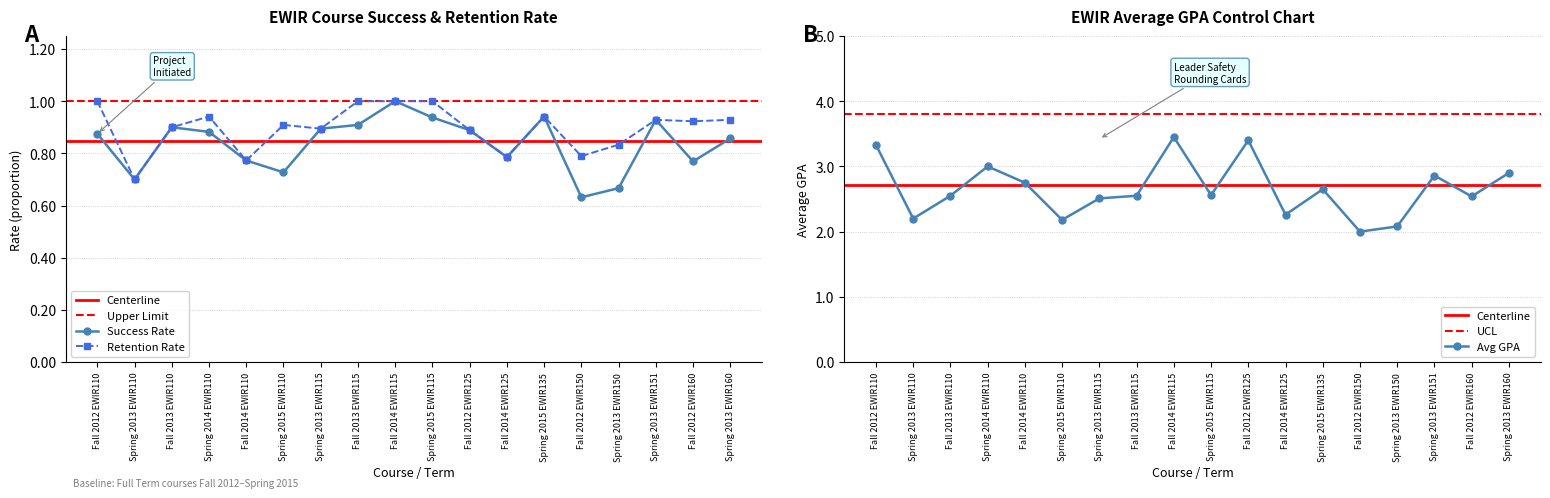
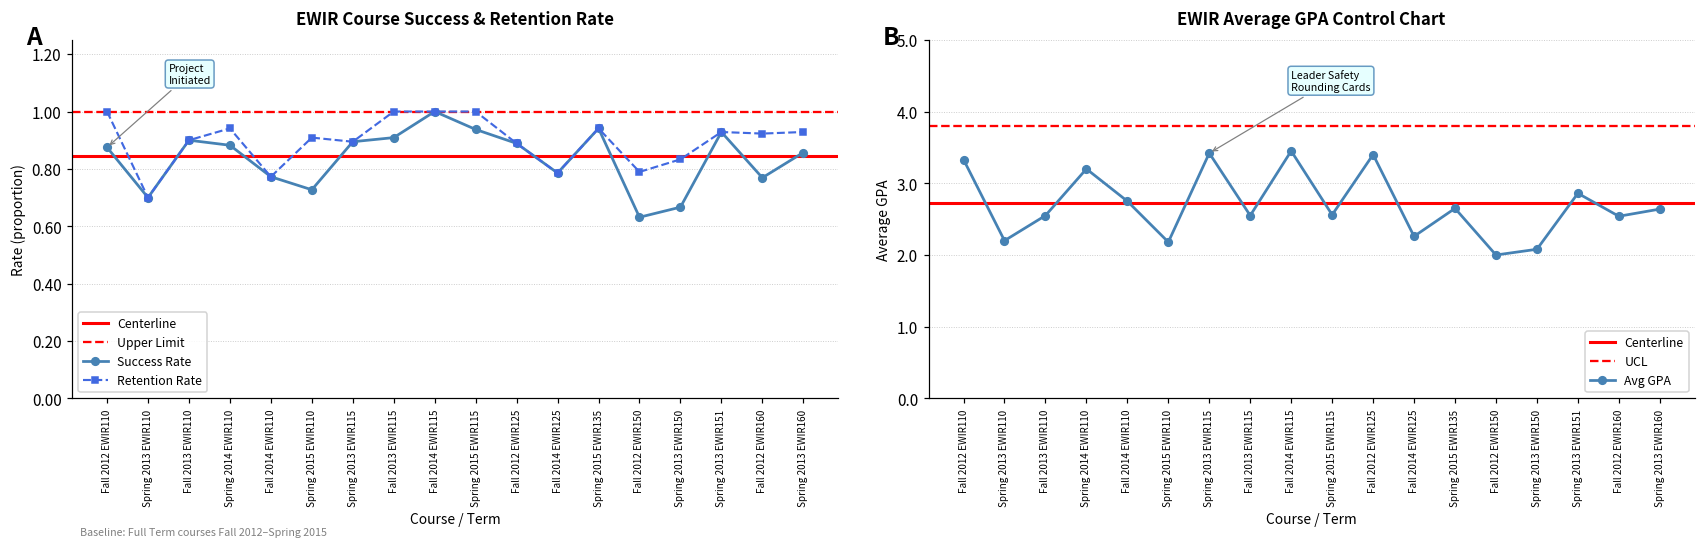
  {
    "EWIR Average GPA Control Chart": {
      "Fall 2012 EWIR110": 3.3,
      "Spring 2013 EWIR110": 2.2,
      "Fall 2013 EWIR110": 2.6,
-     "Spring 2014 EWIR110": 3.0,
+     "Spring 2014 EWIR110": 3.2,
      "Fall 2014 EWIR110": 2.8,
      "Spring 2015 EWIR110": 2.2,
-     "Spring 2013 EWIR115": 2.5,
+     "Spring 2013 EWIR115": 3.4,
      "Fall 2013 EWIR115": 2.6,
      "Fall 2014 EWIR115": 3.5,
      "Spring 2015 EWIR115": 2.6,
      "Fall 2012 EWIR125": 3.4,
      "Fall 2014 EWIR125": 2.3,
      "Spring 2015 EWIR135": 2.7,
      "Fall 2012 EWIR150": 2.0,
      "Spring 2013 EWIR150": 2.1,
      "Spring 2013 EWIR151": 2.9,
      "Fall 2012 EWIR160": 2.5,
-     "Spring 2013 EWIR160": 2.9
+     "Spring 2013 EWIR160": 2.6
    }
  }
